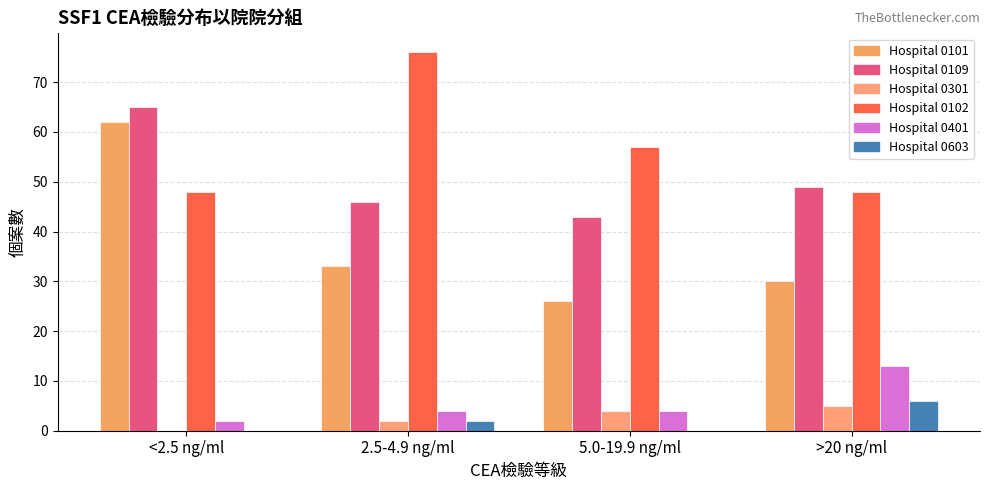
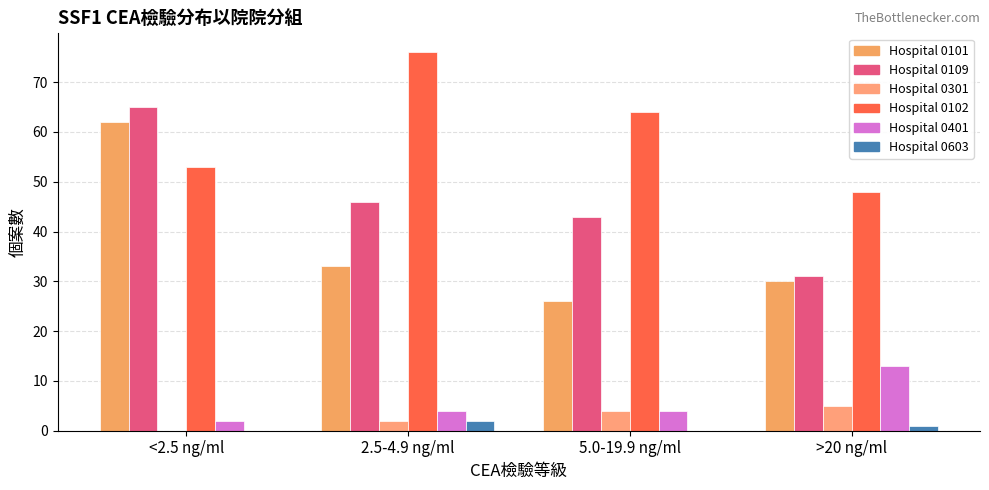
  {
    "Hospital 0109": {
      "<2.5 ng/ml": 65,
      "2.5-4.9 ng/ml": 46,
      "5.0-19.9 ng/ml": 43,
-     ">20 ng/ml": 49
+     ">20 ng/ml": 31
    },
    "Hospital 0102": {
-     "<2.5 ng/ml": 48,
+     "<2.5 ng/ml": 53,
      "2.5-4.9 ng/ml": 76,
-     "5.0-19.9 ng/ml": 57,
+     "5.0-19.9 ng/ml": 64,
      ">20 ng/ml": 48
    },
    "Hospital 0401": {
      "<2.5 ng/ml": 2,
      "2.5-4.9 ng/ml": 4,
      "5.0-19.9 ng/ml": 4,
      ">20 ng/ml": 13
    },
    "Hospital 0603": {
      "<2.5 ng/ml": 0,
      "2.5-4.9 ng/ml": 2,
      "5.0-19.9 ng/ml": 0,
-     ">20 ng/ml": 6
+     ">20 ng/ml": 1
    }
  }
